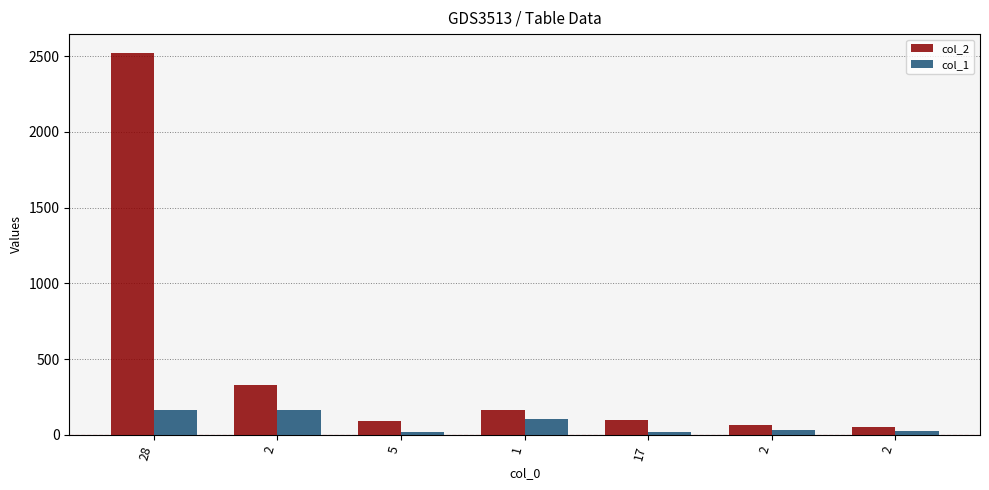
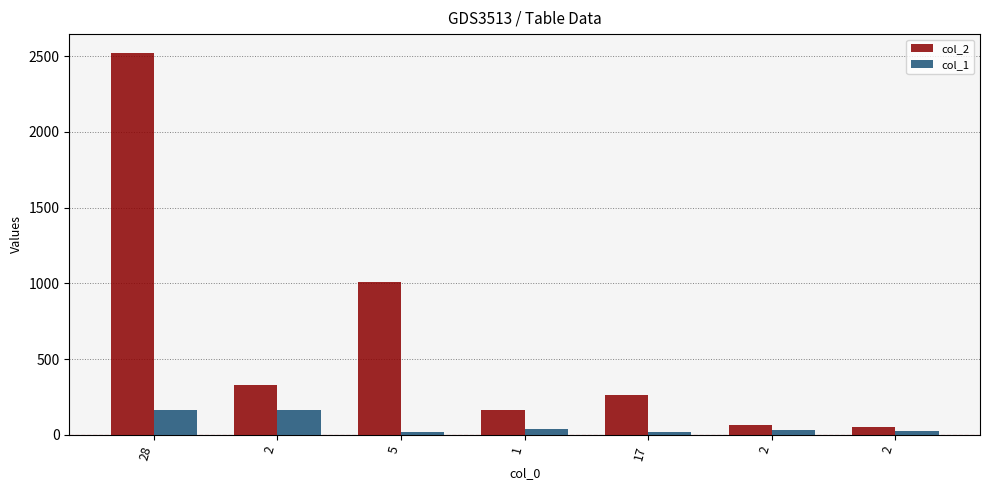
  {
    "col_2": {
      "28": 2520,
-     "5": 90,
+     "5": 1010,
      "1": 170,
-     "17": 100
+     "17": 270
    },
    "col_1": {
      "28": 160,
      "5": 20,
-     "1": 100
+     "1": 40
    }
  }
